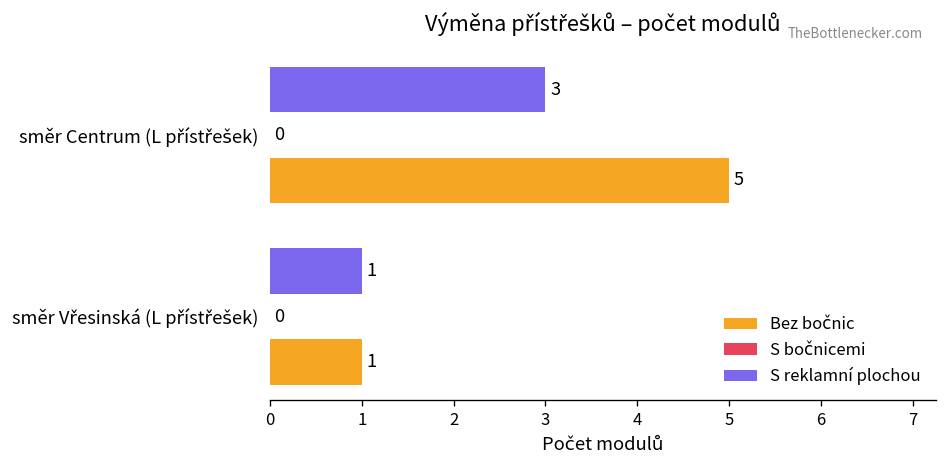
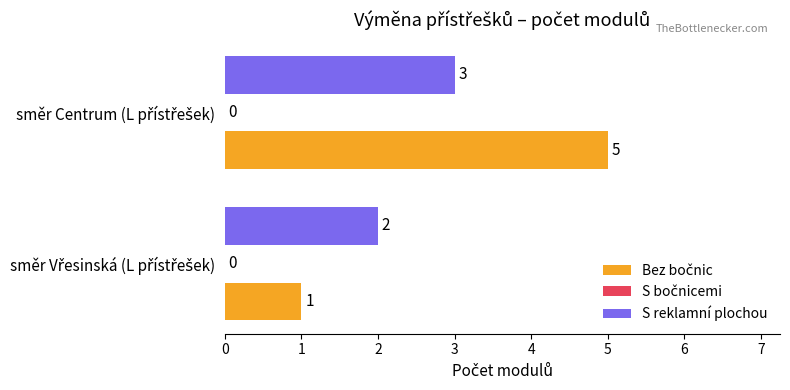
  {
    "Bez bočnic": {
      "směr Centrum (L přístřešek)": 5,
      "směr Vřesinská (L přístřešek)": 1
    },
    "S bočnicemi": {
      "směr Centrum (L přístřešek)": 0,
      "směr Vřesinská (L přístřešek)": 0
    },
    "S reklamní plochou": {
      "směr Centrum (L přístřešek)": 3,
-     "směr Vřesinská (L přístřešek)": 1
+     "směr Vřesinská (L přístřešek)": 2
    }
  }
